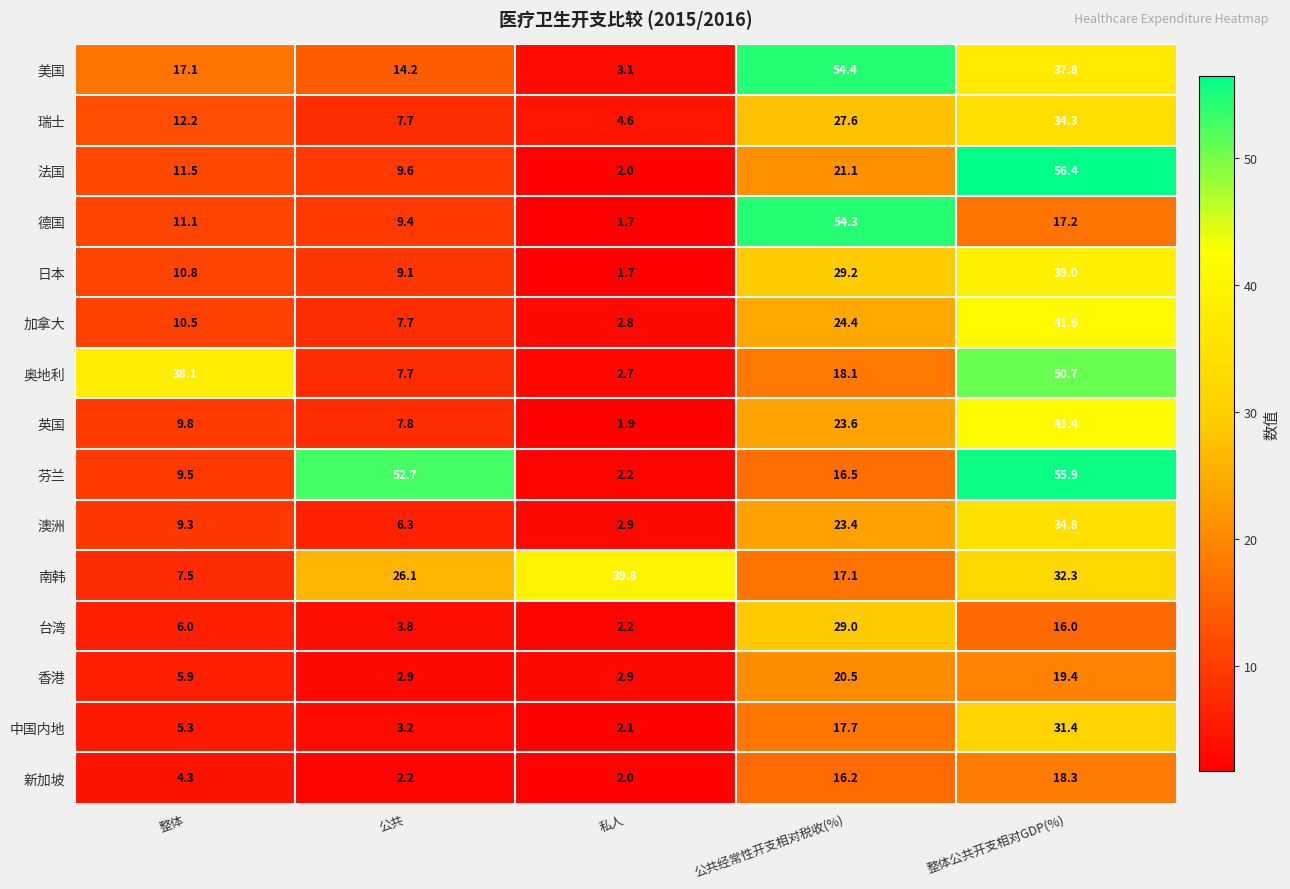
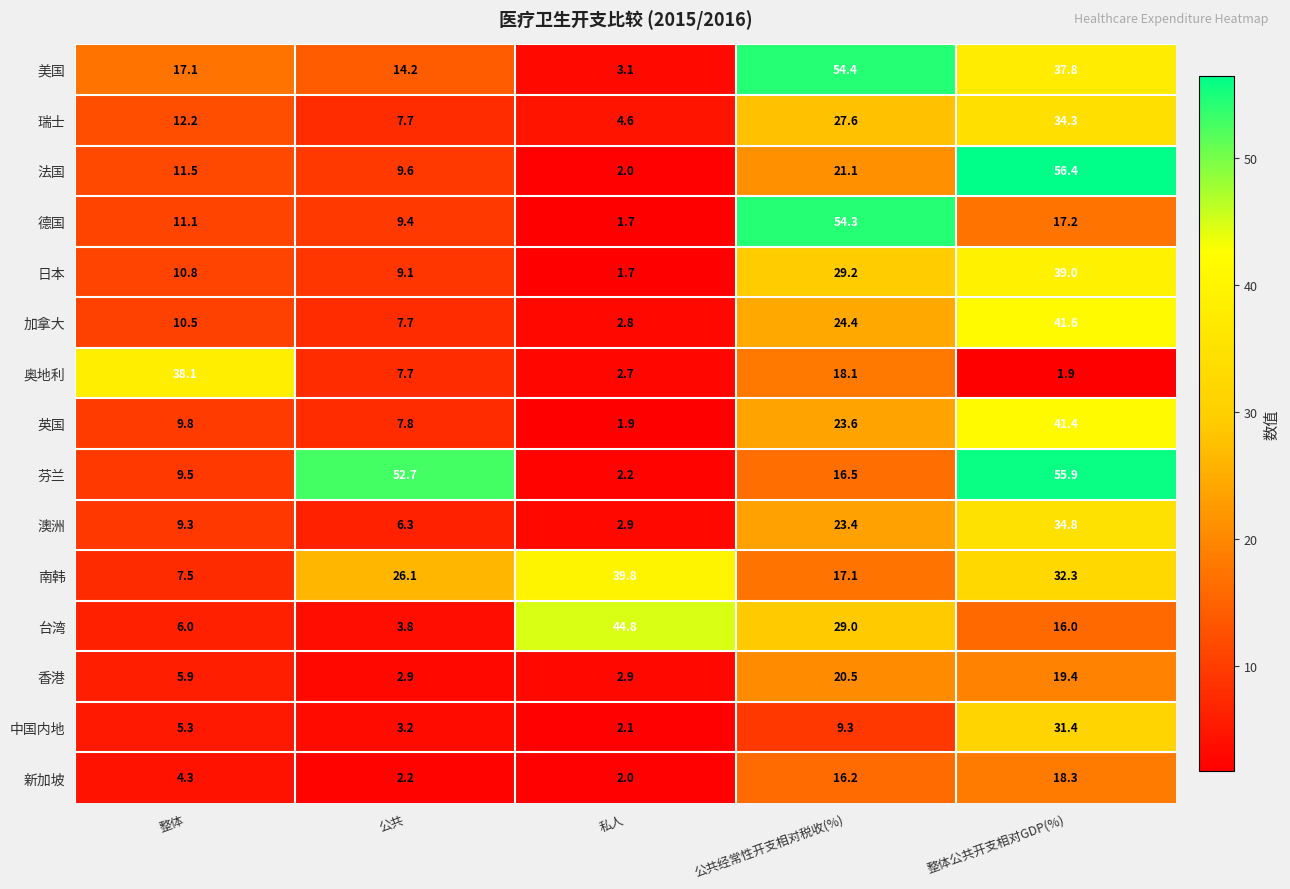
  {
    "美国": {
      "整体": 17.1,
      "公共": 14.2,
      "私人": 3.1,
      "公共经常性开支相对税收(%)": 54.4,
      "整体公共开支相对GDP(%)": 37.8
    },
    "瑞士": {
      "整体": 12.2,
      "公共": 7.7,
      "私人": 4.6,
      "公共经常性开支相对税收(%)": 27.6,
      "整体公共开支相对GDP(%)": 34.3
    },
    "法国": {
      "整体": 11.5,
      "公共": 9.6,
      "私人": 2.0,
      "公共经常性开支相对税收(%)": 21.1,
      "整体公共开支相对GDP(%)": 56.4
    },
    "德国": {
      "整体": 11.1,
      "公共": 9.4,
      "私人": 1.7,
      "公共经常性开支相对税收(%)": 54.3,
      "整体公共开支相对GDP(%)": 17.2
    },
    "日本": {
      "整体": 10.8,
      "公共": 9.1,
      "私人": 1.7,
      "公共经常性开支相对税收(%)": 29.2,
      "整体公共开支相对GDP(%)": 39.0
    },
    "加拿大": {
      "整体": 10.5,
      "公共": 7.7,
      "私人": 2.8,
      "公共经常性开支相对税收(%)": 24.4,
      "整体公共开支相对GDP(%)": 41.6
    },
    "奥地利": {
      "整体": 38.1,
      "公共": 7.7,
      "私人": 2.7,
      "公共经常性开支相对税收(%)": 18.1,
-     "整体公共开支相对GDP(%)": 50.7
+     "整体公共开支相对GDP(%)": 1.9
    },
    "英国": {
      "整体": 9.8,
      "公共": 7.8,
      "私人": 1.9,
      "公共经常性开支相对税收(%)": 23.6,
      "整体公共开支相对GDP(%)": 41.4
    },
    "芬兰": {
      "整体": 9.5,
      "公共": 52.7,
      "私人": 2.2,
      "公共经常性开支相对税收(%)": 16.5,
      "整体公共开支相对GDP(%)": 55.9
    },
    "澳洲": {
      "整体": 9.3,
      "公共": 6.3,
      "私人": 2.9,
      "公共经常性开支相对税收(%)": 23.4,
      "整体公共开支相对GDP(%)": 34.8
    },
    "南韩": {
      "整体": 7.5,
      "公共": 26.1,
      "私人": 39.8,
      "公共经常性开支相对税收(%)": 17.1,
      "整体公共开支相对GDP(%)": 32.3
    },
    "台湾": {
      "整体": 6.0,
      "公共": 3.8,
-     "私人": 2.2,
+     "私人": 44.8,
      "公共经常性开支相对税收(%)": 29.0,
      "整体公共开支相对GDP(%)": 16.0
    },
    "香港": {
      "整体": 5.9,
      "公共": 2.9,
      "私人": 2.9,
      "公共经常性开支相对税收(%)": 20.5,
      "整体公共开支相对GDP(%)": 19.4
    },
    "中国内地": {
      "整体": 5.3,
      "公共": 3.2,
      "私人": 2.1,
-     "公共经常性开支相对税收(%)": 17.7,
+     "公共经常性开支相对税收(%)": 9.3,
      "整体公共开支相对GDP(%)": 31.4
    },
    "新加坡": {
      "整体": 4.3,
      "公共": 2.2,
      "私人": 2.0,
      "公共经常性开支相对税收(%)": 16.2,
      "整体公共开支相对GDP(%)": 18.3
    }
  }
